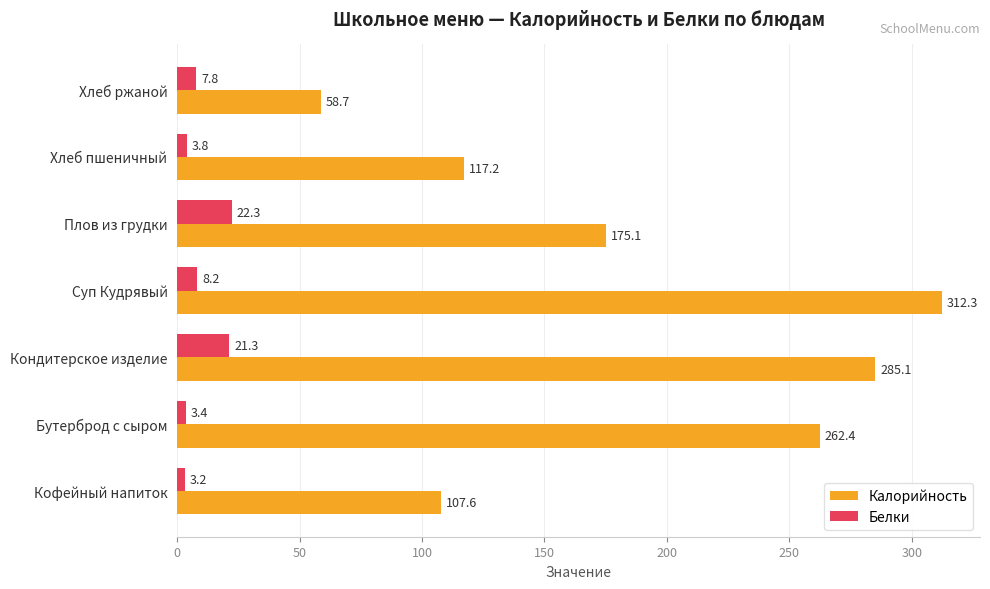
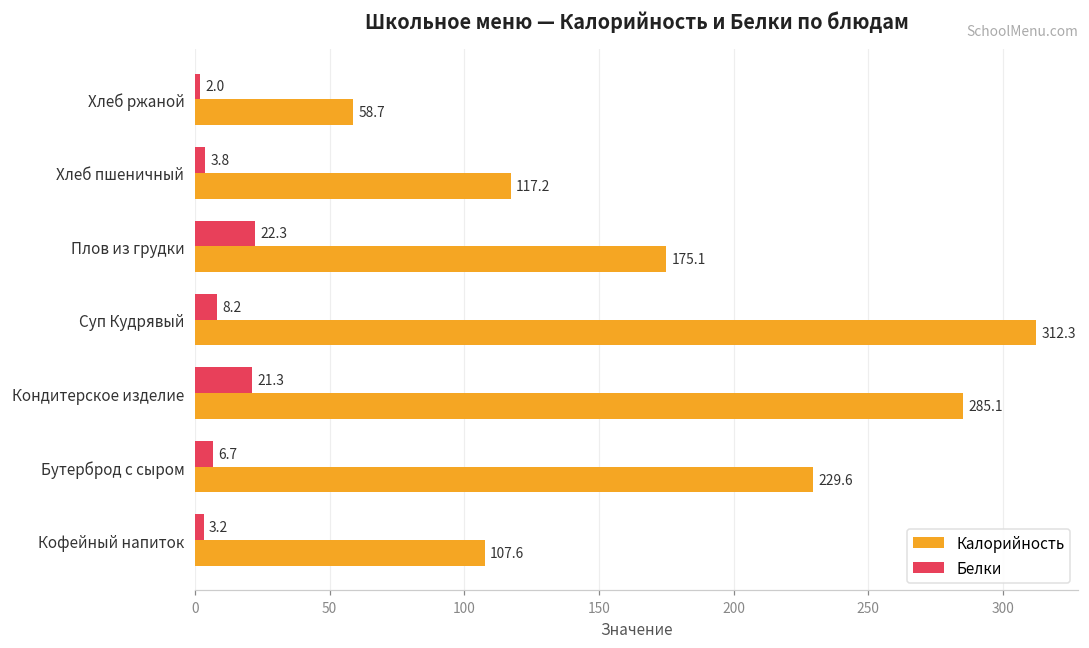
  {
    "Калорийность": {
      "Хлеб ржаной": 58.7,
      "Хлеб пшеничный": 117.2,
      "Плов из грудки": 175.1,
      "Суп Кудрявый": 312.3,
      "Кондитерское изделие": 285.1,
-     "Бутерброд с сыром": 262.4,
+     "Бутерброд с сыром": 229.6,
      "Кофейный напиток": 107.6
    },
    "Белки": {
-     "Хлеб ржаной": 7.8,
+     "Хлеб ржаной": 2.0,
      "Хлеб пшеничный": 3.8,
      "Плов из грудки": 22.3,
      "Суп Кудрявый": 8.2,
      "Кондитерское изделие": 21.3,
-     "Бутерброд с сыром": 3.4,
+     "Бутерброд с сыром": 6.7,
      "Кофейный напиток": 3.2
    }
  }
